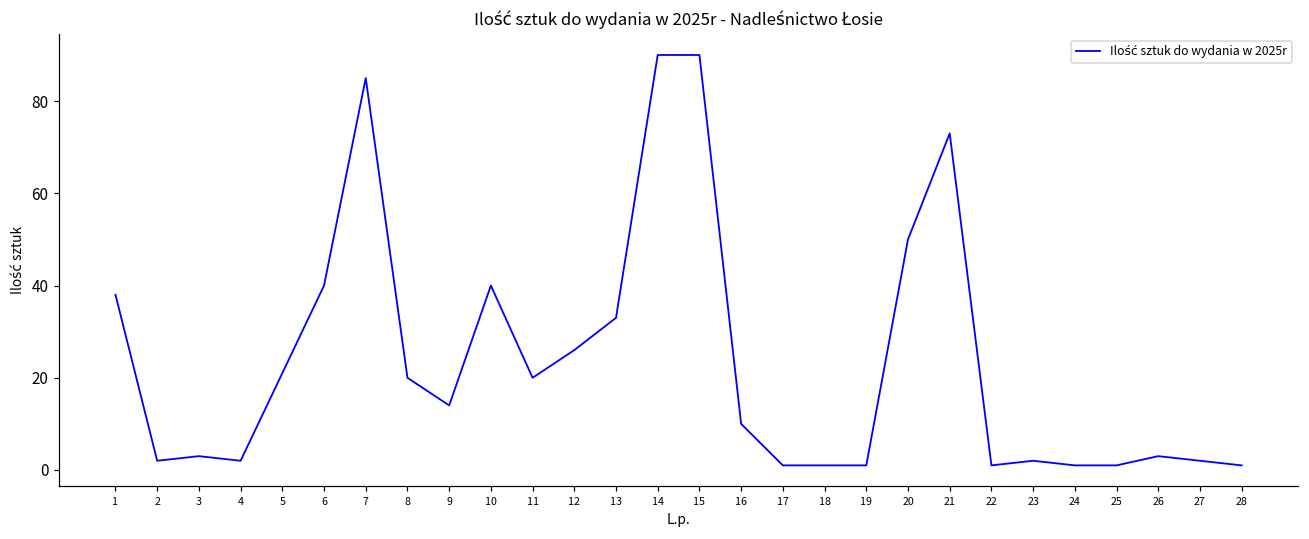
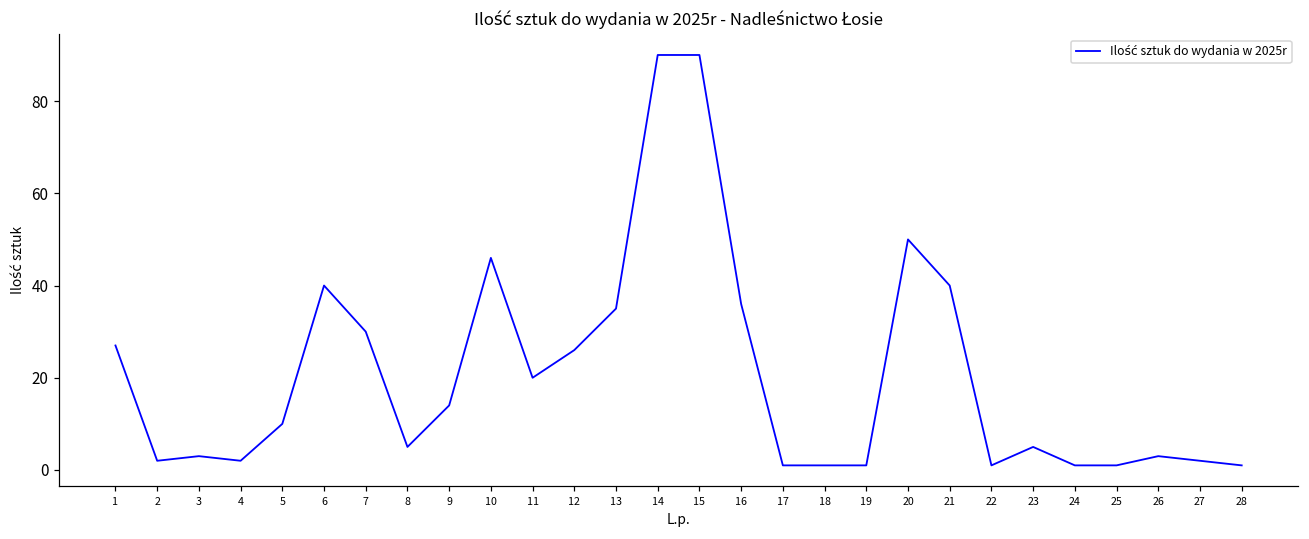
  {
-   "1": 38,
+   "1": 27,
    "2": 2,
    "3": 3,
    "4": 2,
-   "5": 21,
+   "5": 10,
    "6": 40,
-   "7": 85,
-   "8": 20,
+   "7": 30,
+   "8": 5,
    "9": 14,
-   "10": 40,
+   "10": 46,
    "11": 20,
    "12": 26,
-   "13": 33,
+   "13": 35,
    "14": 90,
    "15": 90,
-   "16": 10,
+   "16": 36,
    "17": 1,
    "18": 1,
    "19": 1,
    "20": 50,
-   "21": 73,
+   "21": 40,
    "22": 1,
-   "23": 2,
+   "23": 5,
    "24": 1,
    "25": 1,
    "26": 3,
    "27": 2,
    "28": 1
  }
